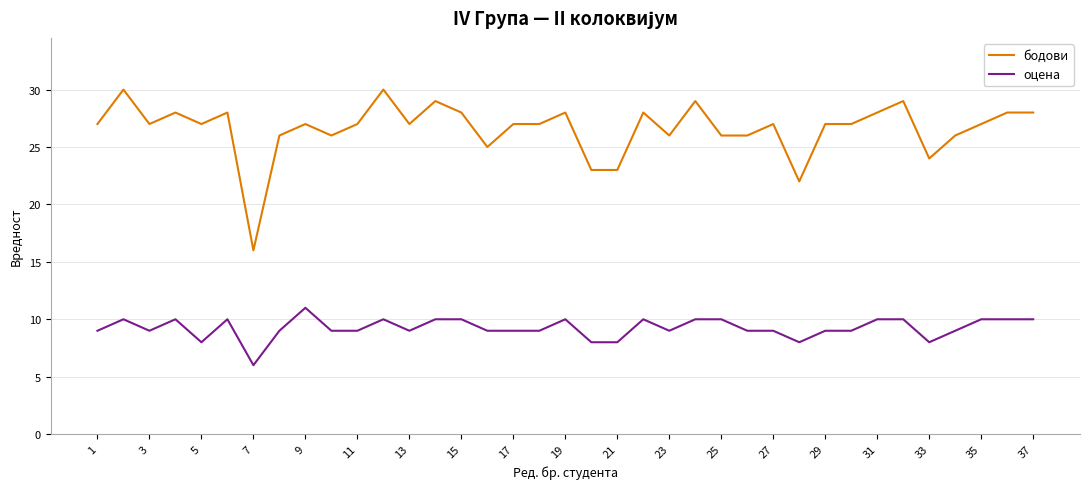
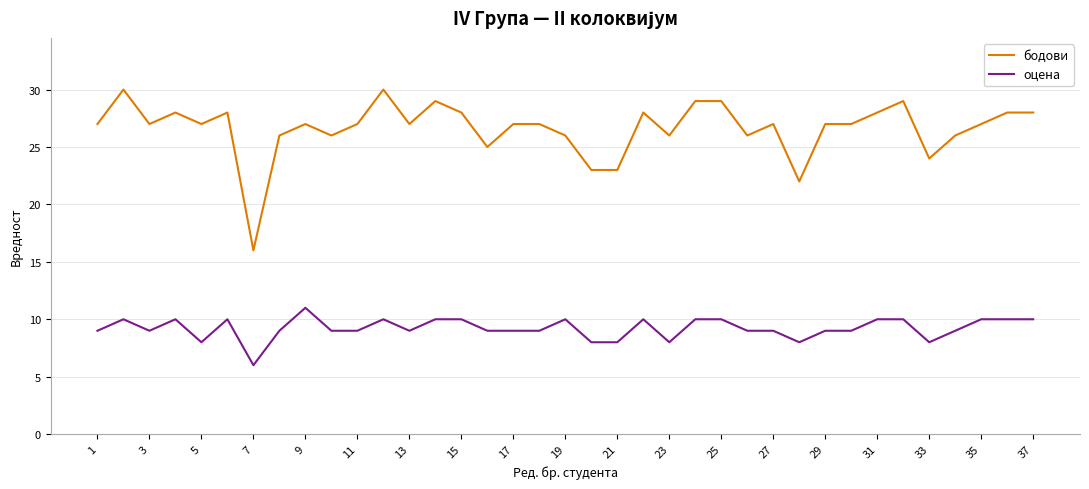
  {
    "бодови": {
      "1": 27,
      "3": 27,
      "5": 27,
      "7": 16,
      "9": 27,
      "11": 27,
      "13": 27,
      "15": 28,
      "17": 27,
-     "19": 28,
+     "19": 26,
      "21": 23,
      "23": 26,
-     "25": 26,
+     "25": 29,
      "27": 27,
      "29": 27,
      "31": 28,
      "33": 24,
      "35": 27,
      "37": 28
    },
    "оцена": {
      "1": 9,
      "3": 9,
      "5": 8,
      "7": 6,
      "9": 11,
      "11": 9,
      "13": 9,
      "15": 10,
      "17": 9,
      "19": 10,
      "21": 8,
-     "23": 9,
+     "23": 8,
      "25": 10,
      "27": 9,
      "29": 9,
      "31": 10,
      "33": 8,
      "35": 10,
      "37": 10
    }
  }
